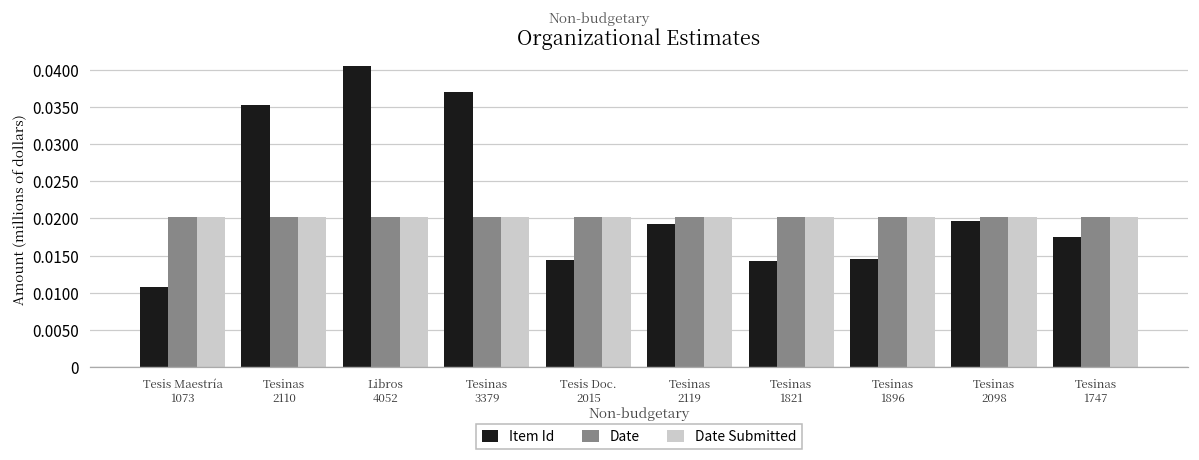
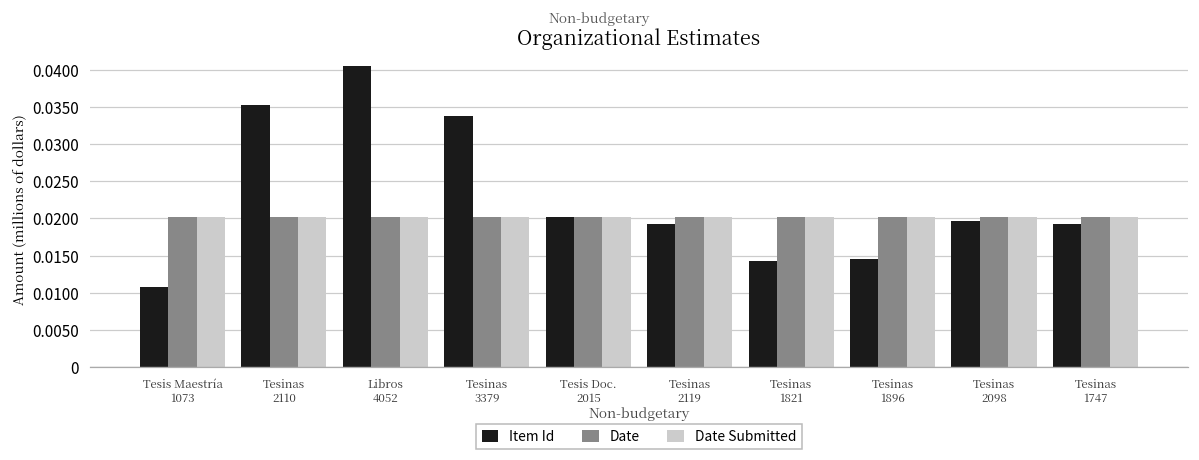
  {
    "Item Id": {
      "Tesis Maestría 1073": 0.011,
      "Tesinas 2110": 0.035,
      "Libros 4052": 0.041,
-     "Tesinas 3379": 0.037,
-     "Tesis Doc. 2015": 0.014,
+     "Tesinas 3379": 0.034,
+     "Tesis Doc. 2015": 0.020,
      "Tesinas 2119": 0.019,
      "Tesinas 1821": 0.014,
      "Tesinas 1896": 0.015,
      "Tesinas 2098": 0.020,
-     "Tesinas 1747": 0.017
+     "Tesinas 1747": 0.019
    },
    "Date": {
      "Tesis Maestría 1073": 0.020,
      "Tesinas 2110": 0.020,
      "Libros 4052": 0.020,
      "Tesinas 3379": 0.020,
      "Tesis Doc. 2015": 0.020,
      "Tesinas 2119": 0.020,
      "Tesinas 1821": 0.020,
      "Tesinas 1896": 0.020,
      "Tesinas 2098": 0.020,
      "Tesinas 1747": 0.020
    },
    "Date Submitted": {
      "Tesis Maestría 1073": 0.020,
      "Tesinas 2110": 0.020,
      "Libros 4052": 0.020,
      "Tesinas 3379": 0.020,
      "Tesis Doc. 2015": 0.020,
      "Tesinas 2119": 0.020,
      "Tesinas 1821": 0.020,
      "Tesinas 1896": 0.020,
      "Tesinas 2098": 0.020,
      "Tesinas 1747": 0.020
    }
  }
